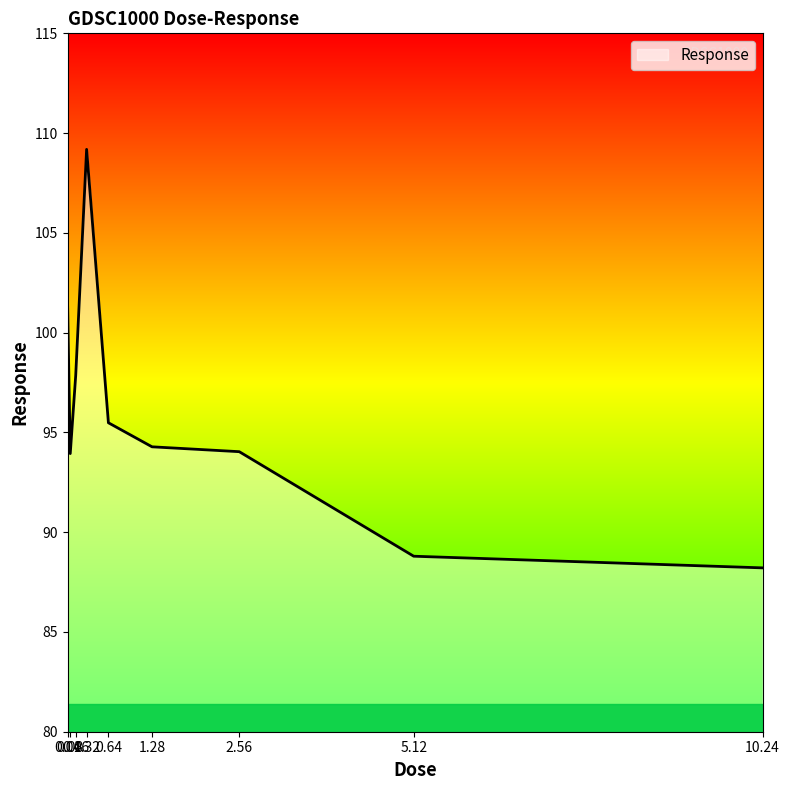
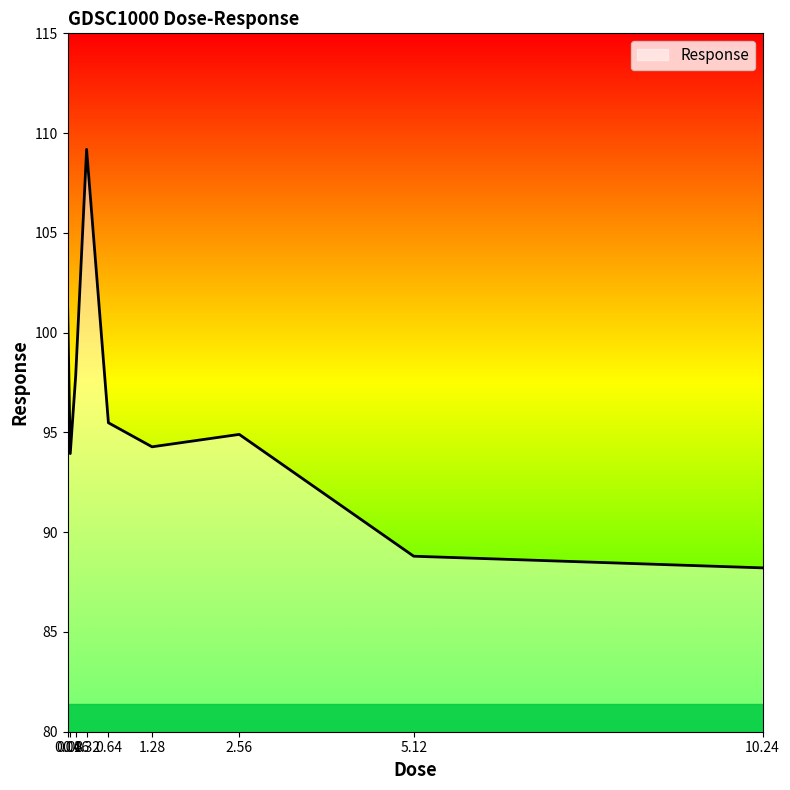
  {
    "1.28": 94.3,
-   "2.56": 94.0,
+   "2.56": 94.9,
    "5.12": 88.8,
    "10.24": 88.2
  }
